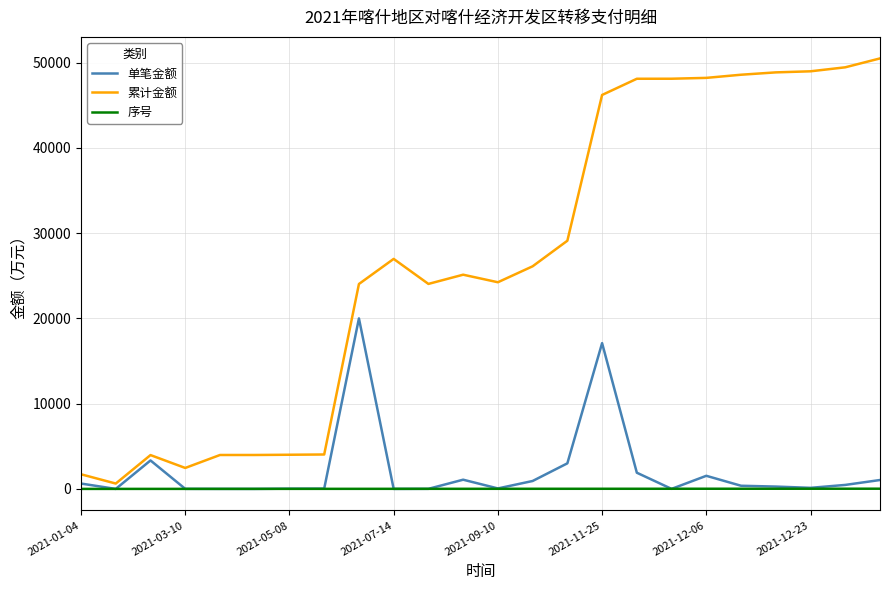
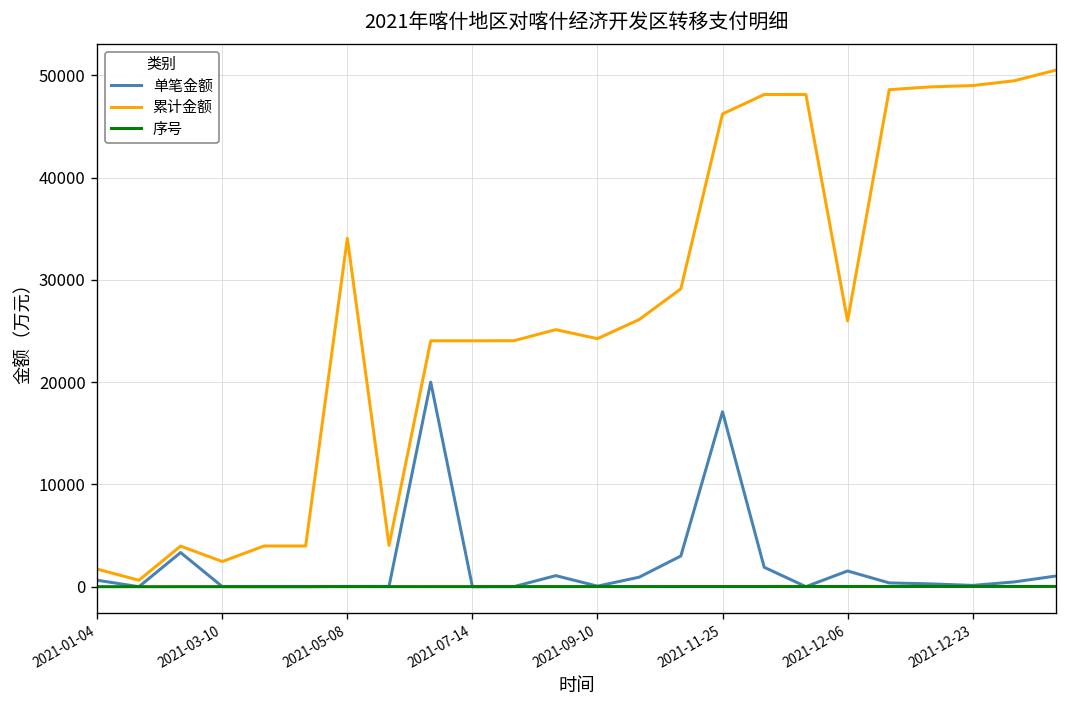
  {
    "单笔金额": {
      "2021-01-04": 1000,
      "2021-12-06": 2000
    },
    "累计金额": {
      "2021-01-04": 2000,
      "2021-03-10": 2000,
-     "2021-05-08": 4000,
-     "2021-07-14": 27000,
+     "2021-05-08": 34000,
+     "2021-07-14": 24000,
      "2021-09-10": 24000,
-     "2021-12-06": 48000
+     "2021-12-06": 26000
    },
    "序号": {
      "2021-01-04": 0,
      "2021-12-06": 0
    }
  }
